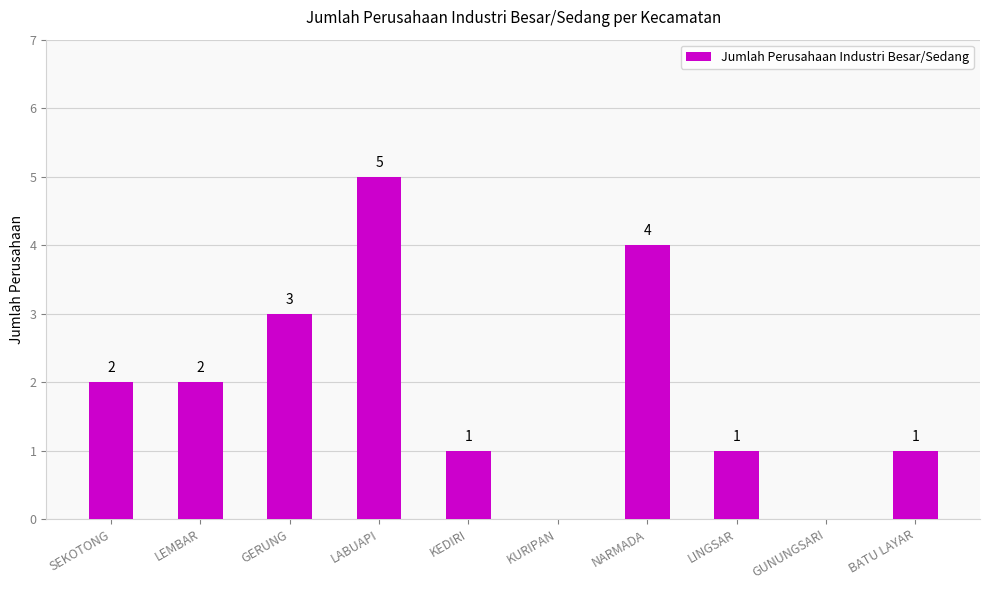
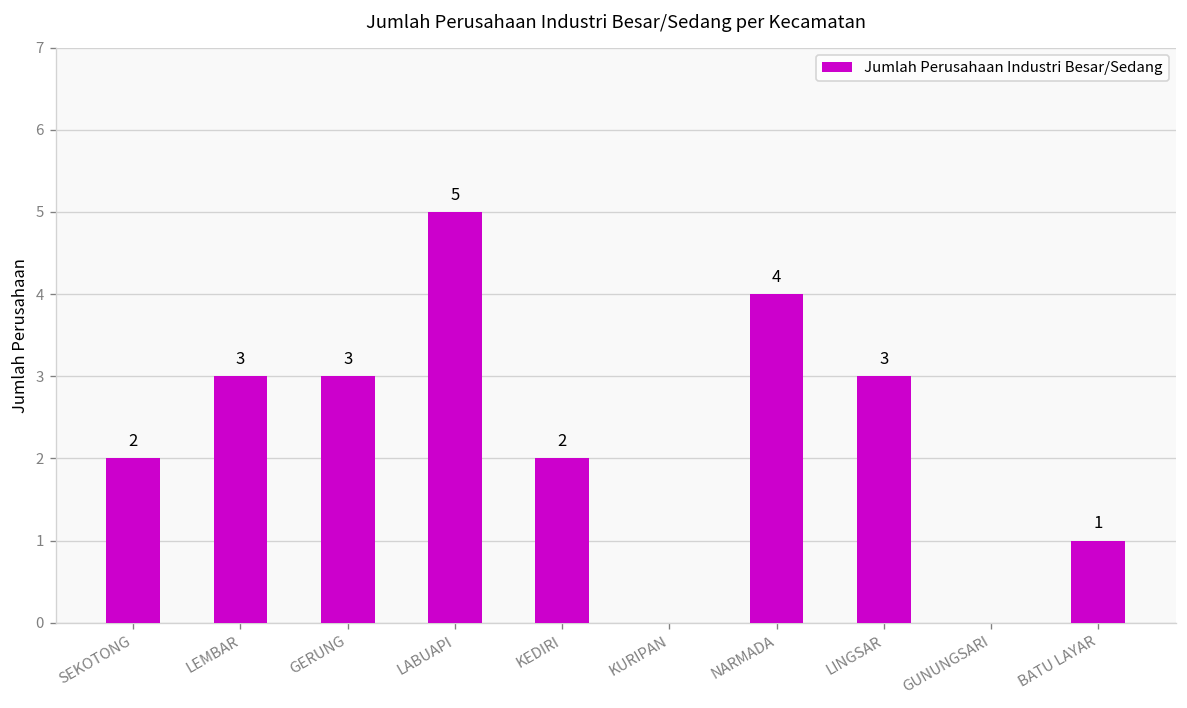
  {
    "SEKOTONG": 2,
-   "LEMBAR": 2,
+   "LEMBAR": 3,
    "GERUNG": 3,
    "LABUAPI": 5,
-   "KEDIRI": 1,
+   "KEDIRI": 2,
    "NARMADA": 4,
-   "LINGSAR": 1,
+   "LINGSAR": 3,
    "BATU LAYAR": 1
  }
